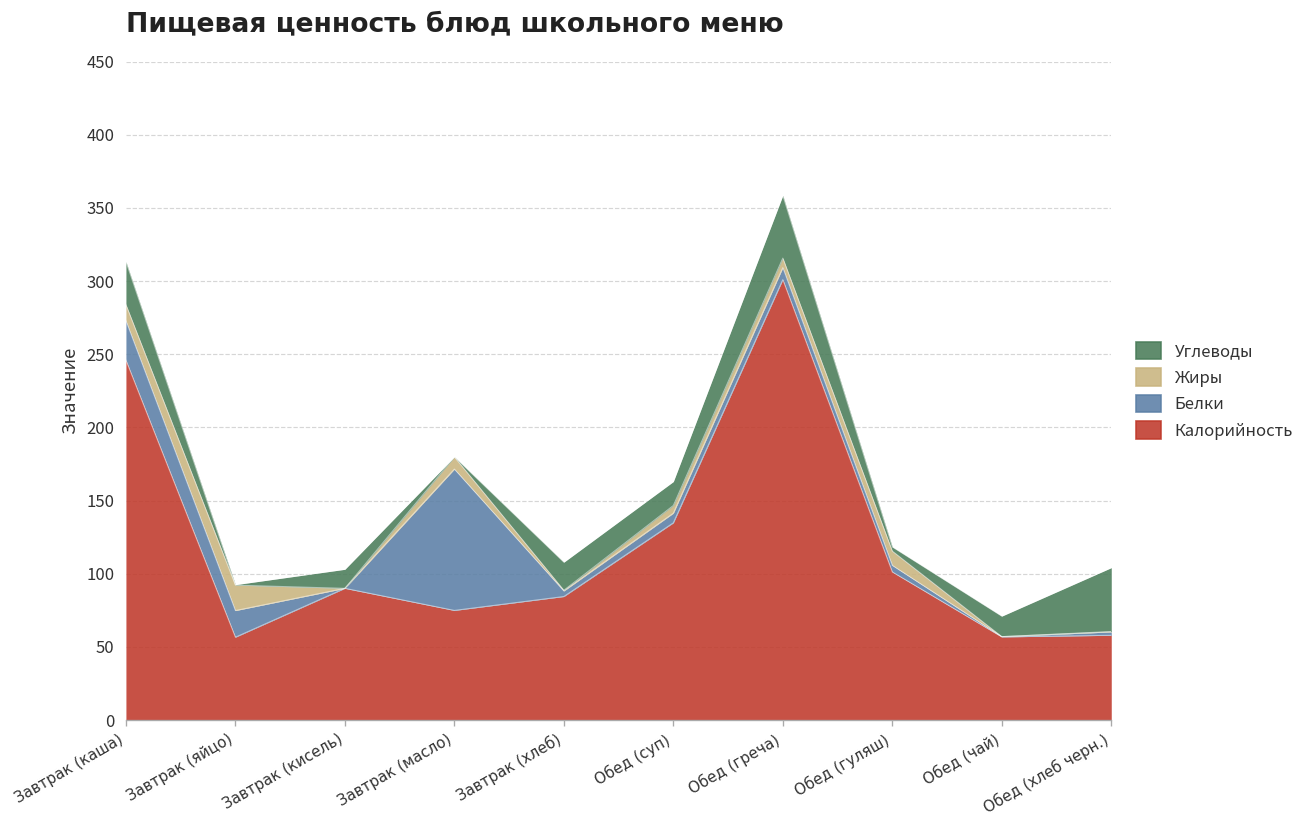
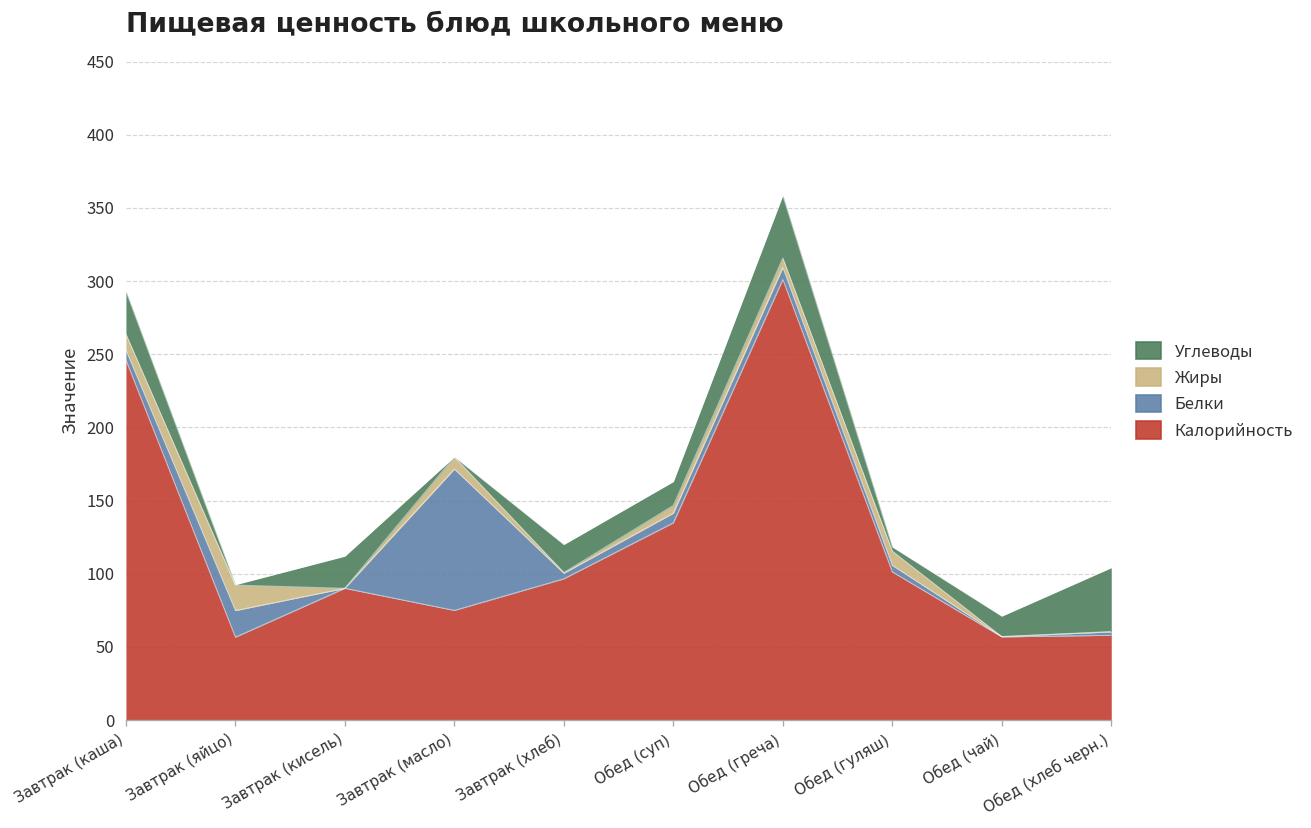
  {
    "Калорийность": {
      "Завтрак (каша)": 246,
      "Завтрак (яйцо)": 57,
      "Завтрак (масло)": 75,
-     "Завтрак (хлеб)": 84,
+     "Завтрак (хлеб)": 97,
      "Обед (суп)": 135,
      "Обед (греча)": 301,
      "Обед (гуляш)": 101,
      "Обед (хлеб черн.)": 58
    },
    "Белки": {
-     "Завтрак (каша)": 27,
+     "Завтрак (каша)": 7,
      "Завтрак (яйцо)": 18,
      "Завтрак (масло)": 97,
      "Обед (суп)": 7,
      "Обед (греча)": 8,
      "Обед (гуляш)": 5
    },
    "Жиры": {
      "Завтрак (каша)": 11,
      "Обед (суп)": 5,
      "Обед (греча)": 7,
      "Обед (гуляш)": 10
    },
    "Углеводы": {
      "Завтрак (каша)": 29,
-     "Завтрак (кисель)": 13,
+     "Завтрак (кисель)": 22,
      "Завтрак (хлеб)": 19,
      "Обед (суп)": 16,
      "Обед (греча)": 43,
      "Обед (гуляш)": 3,
      "Обед (чай)": 14,
      "Обед (хлеб черн.)": 44
    }
  }
